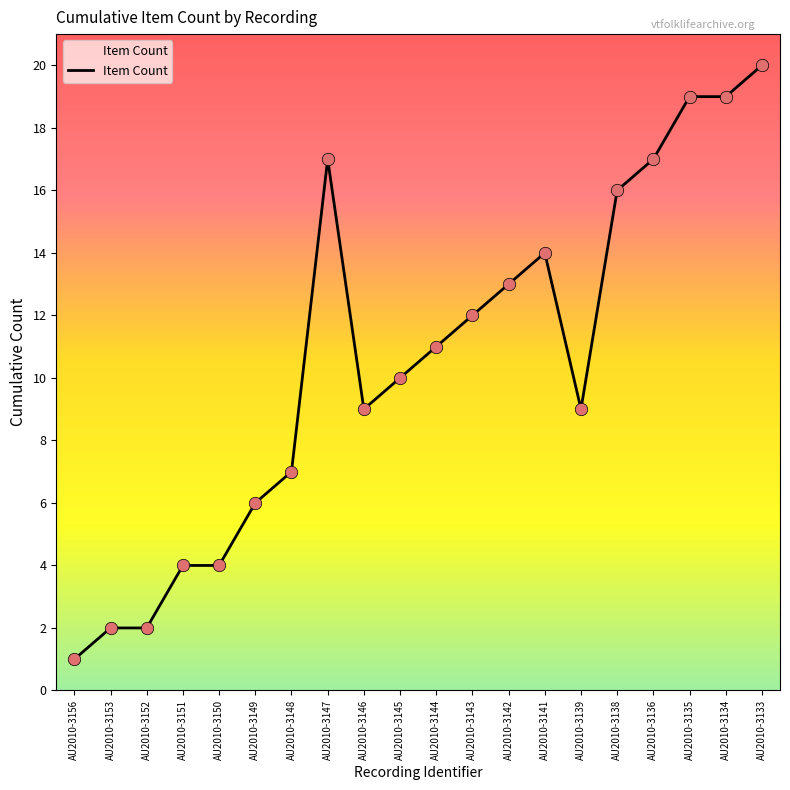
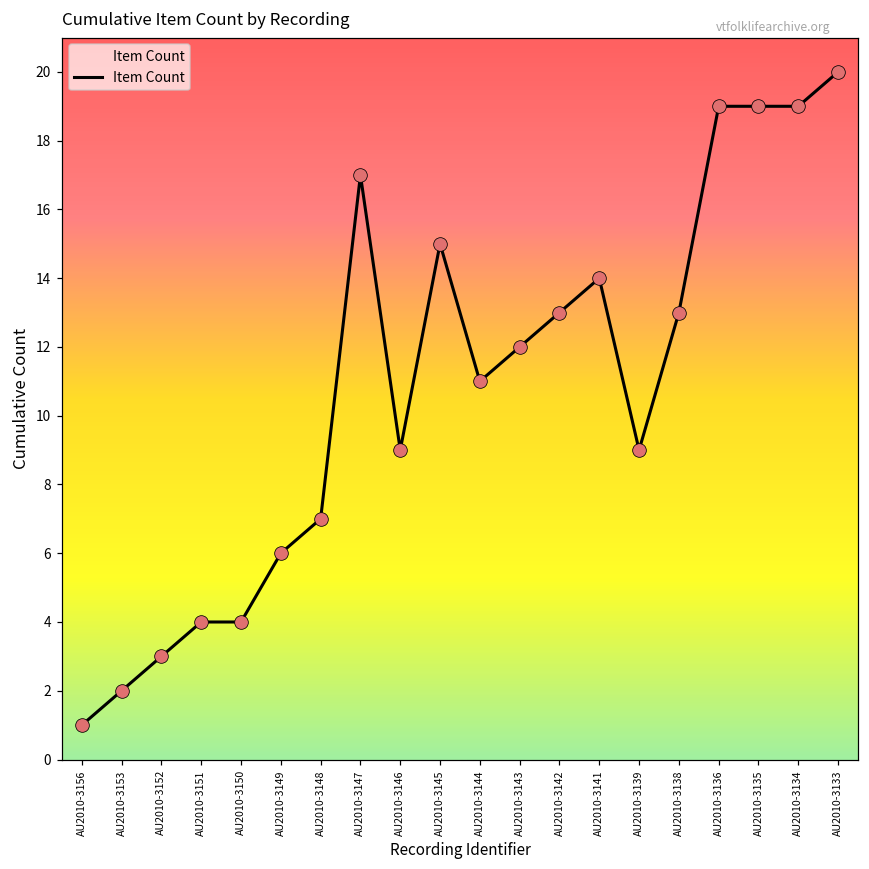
  {
    "AU2010-3156": 1,
    "AU2010-3153": 2,
-   "AU2010-3152": 2,
+   "AU2010-3152": 3,
    "AU2010-3151": 4,
    "AU2010-3150": 4,
    "AU2010-3149": 6,
    "AU2010-3148": 7,
    "AU2010-3147": 17,
    "AU2010-3146": 9,
-   "AU2010-3145": 10,
+   "AU2010-3145": 15,
    "AU2010-3144": 11,
    "AU2010-3143": 12,
    "AU2010-3142": 13,
    "AU2010-3141": 14,
    "AU2010-3139": 9,
-   "AU2010-3138": 16,
-   "AU2010-3136": 17,
+   "AU2010-3138": 13,
+   "AU2010-3136": 19,
    "AU2010-3135": 19,
    "AU2010-3134": 19,
    "AU2010-3133": 20
  }
